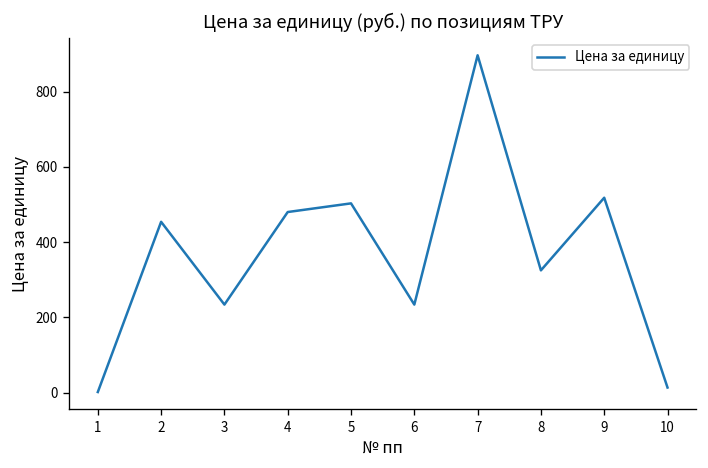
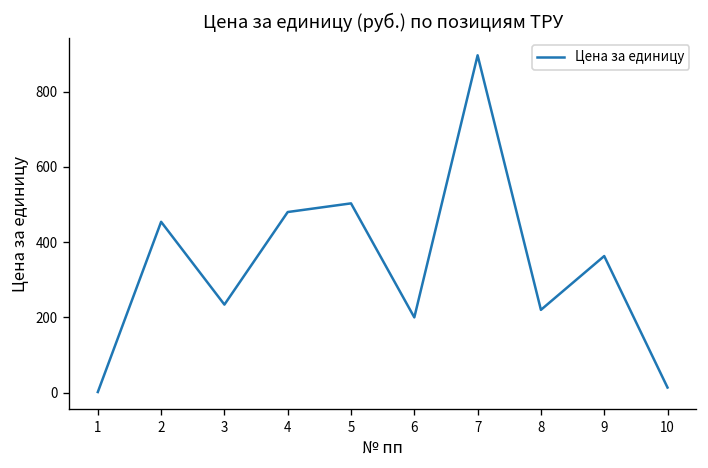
  {
    "1": 0,
    "2": 450,
    "3": 230,
    "4": 480,
    "5": 500,
-   "6": 230,
+   "6": 200,
    "7": 900,
-   "8": 330,
-   "9": 520,
+   "8": 220,
+   "9": 360,
    "10": 10
  }
